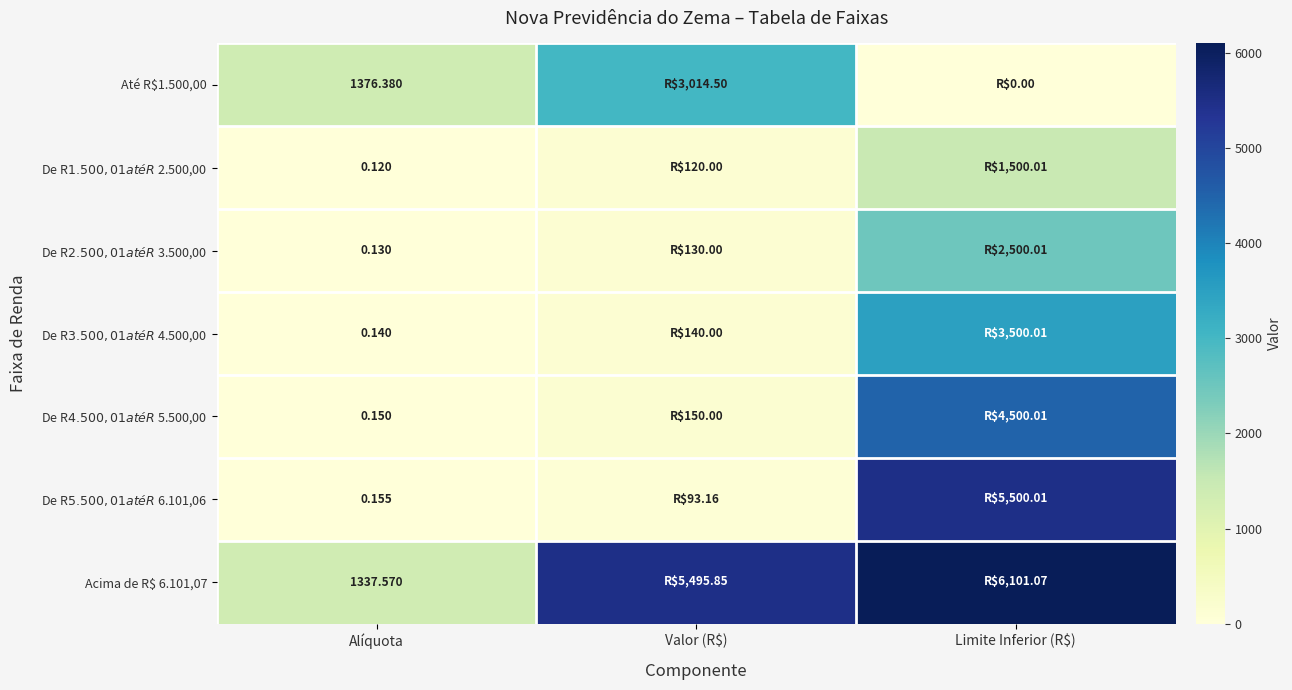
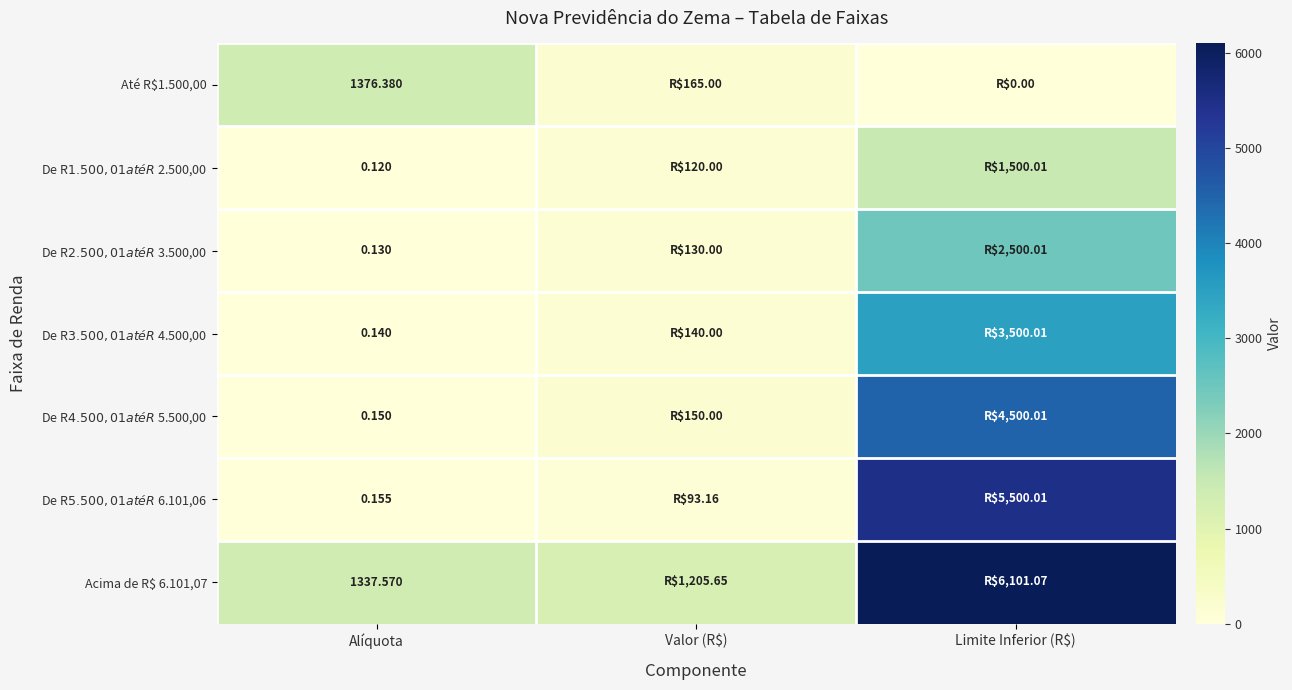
  {
    "Até R$1.500,00": {
      "Alíquota": "1376.380",
-     "Valor (R$)": "$3,014.50",
+     "Valor (R$)": "$165.00",
      "Limite Inferior (R$)": "$0.00"
    },
    "Acima de R$ 6.101,07": {
      "Alíquota": "1337.570",
-     "Valor (R$)": "$5,495.85",
+     "Valor (R$)": "$1,205.65",
      "Limite Inferior (R$)": "$6,101.07"
    }
  }
